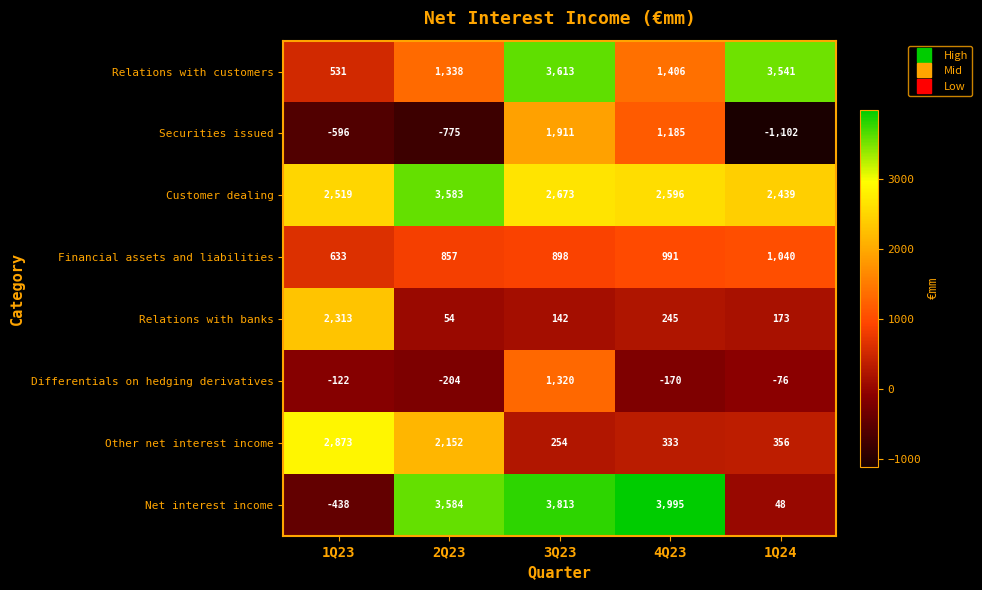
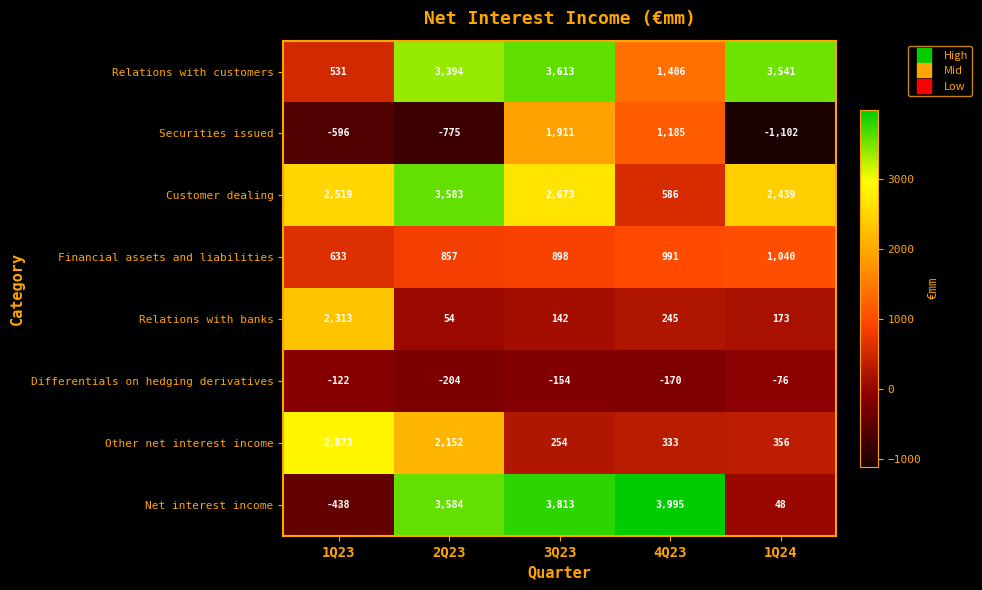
  {
    "Relations with customers": {
-     "2Q23": "1,338"
+     "2Q23": "3,394"
    },
    "Customer dealing": {
-     "4Q23": "2,596"
+     "4Q23": "586"
    },
    "Differentials on hedging derivatives": {
-     "3Q23": "1,320"
+     "3Q23": "-154"
    }
  }
